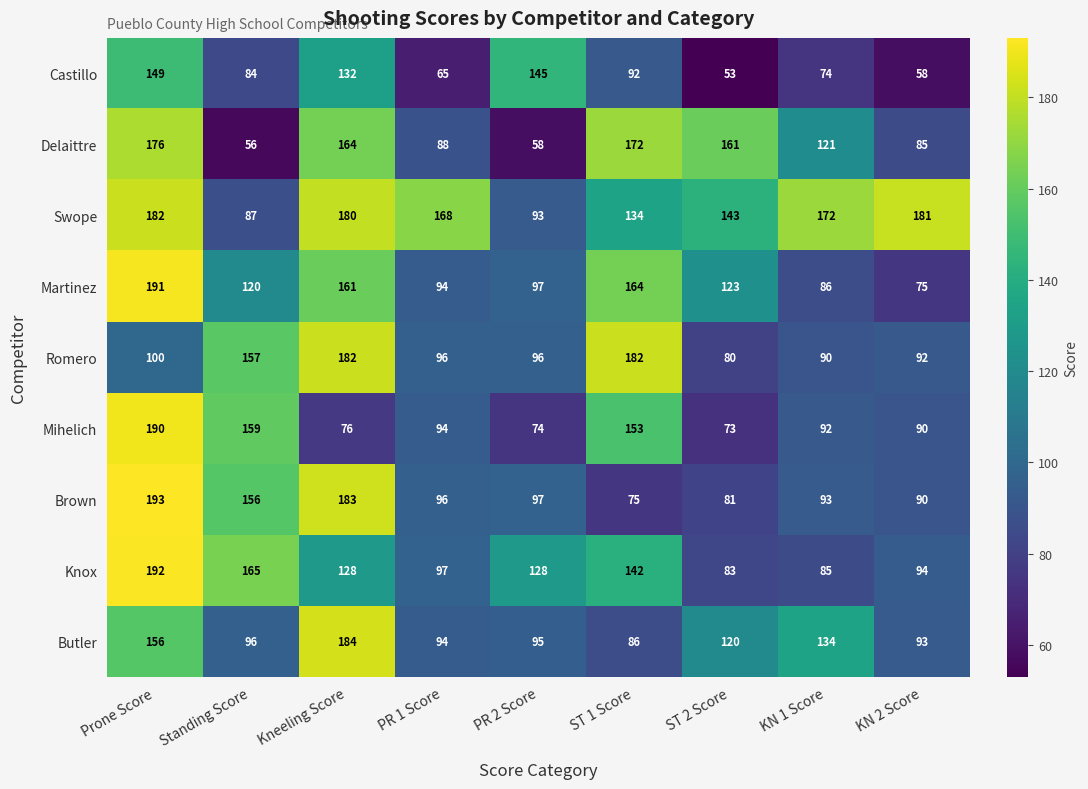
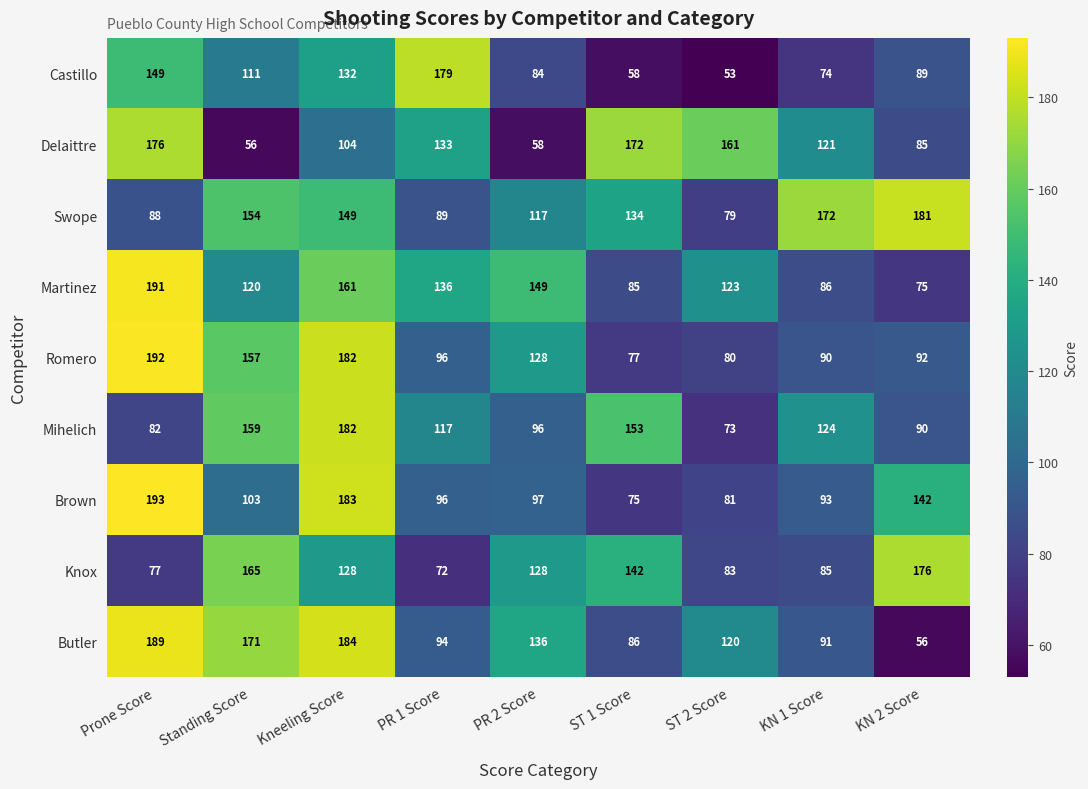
  {
    "Castillo": {
      "Prone Score": 149,
-     "Standing Score": 84,
+     "Standing Score": 111,
      "Kneeling Score": 132,
-     "PR 1 Score": 65,
-     "PR 2 Score": 145,
-     "ST 1 Score": 92,
+     "PR 1 Score": 179,
+     "PR 2 Score": 84,
+     "ST 1 Score": 58,
      "ST 2 Score": 53,
      "KN 1 Score": 74,
-     "KN 2 Score": 58
+     "KN 2 Score": 89
    },
    "Delaittre": {
      "Prone Score": 176,
      "Standing Score": 56,
-     "Kneeling Score": 164,
-     "PR 1 Score": 88,
+     "Kneeling Score": 104,
+     "PR 1 Score": 133,
      "PR 2 Score": 58,
      "ST 1 Score": 172,
      "ST 2 Score": 161,
      "KN 1 Score": 121,
      "KN 2 Score": 85
    },
    "Swope": {
-     "Prone Score": 182,
-     "Standing Score": 87,
-     "Kneeling Score": 180,
-     "PR 1 Score": 168,
-     "PR 2 Score": 93,
+     "Prone Score": 88,
+     "Standing Score": 154,
+     "Kneeling Score": 149,
+     "PR 1 Score": 89,
+     "PR 2 Score": 117,
      "ST 1 Score": 134,
-     "ST 2 Score": 143,
+     "ST 2 Score": 79,
      "KN 1 Score": 172,
      "KN 2 Score": 181
    },
    "Martinez": {
      "Prone Score": 191,
      "Standing Score": 120,
      "Kneeling Score": 161,
-     "PR 1 Score": 94,
-     "PR 2 Score": 97,
-     "ST 1 Score": 164,
+     "PR 1 Score": 136,
+     "PR 2 Score": 149,
+     "ST 1 Score": 85,
      "ST 2 Score": 123,
      "KN 1 Score": 86,
      "KN 2 Score": 75
    },
    "Romero": {
-     "Prone Score": 100,
+     "Prone Score": 192,
      "Standing Score": 157,
      "Kneeling Score": 182,
      "PR 1 Score": 96,
-     "PR 2 Score": 96,
-     "ST 1 Score": 182,
+     "PR 2 Score": 128,
+     "ST 1 Score": 77,
      "ST 2 Score": 80,
      "KN 1 Score": 90,
      "KN 2 Score": 92
    },
    "Mihelich": {
-     "Prone Score": 190,
+     "Prone Score": 82,
      "Standing Score": 159,
-     "Kneeling Score": 76,
-     "PR 1 Score": 94,
-     "PR 2 Score": 74,
+     "Kneeling Score": 182,
+     "PR 1 Score": 117,
+     "PR 2 Score": 96,
      "ST 1 Score": 153,
      "ST 2 Score": 73,
-     "KN 1 Score": 92,
+     "KN 1 Score": 124,
      "KN 2 Score": 90
    },
    "Brown": {
      "Prone Score": 193,
-     "Standing Score": 156,
+     "Standing Score": 103,
      "Kneeling Score": 183,
      "PR 1 Score": 96,
      "PR 2 Score": 97,
      "ST 1 Score": 75,
      "ST 2 Score": 81,
      "KN 1 Score": 93,
-     "KN 2 Score": 90
+     "KN 2 Score": 142
    },
    "Knox": {
-     "Prone Score": 192,
+     "Prone Score": 77,
      "Standing Score": 165,
      "Kneeling Score": 128,
-     "PR 1 Score": 97,
+     "PR 1 Score": 72,
      "PR 2 Score": 128,
      "ST 1 Score": 142,
      "ST 2 Score": 83,
      "KN 1 Score": 85,
-     "KN 2 Score": 94
+     "KN 2 Score": 176
    },
    "Butler": {
-     "Prone Score": 156,
-     "Standing Score": 96,
+     "Prone Score": 189,
+     "Standing Score": 171,
      "Kneeling Score": 184,
      "PR 1 Score": 94,
-     "PR 2 Score": 95,
+     "PR 2 Score": 136,
      "ST 1 Score": 86,
      "ST 2 Score": 120,
-     "KN 1 Score": 134,
-     "KN 2 Score": 93
+     "KN 1 Score": 91,
+     "KN 2 Score": 56
    }
  }
